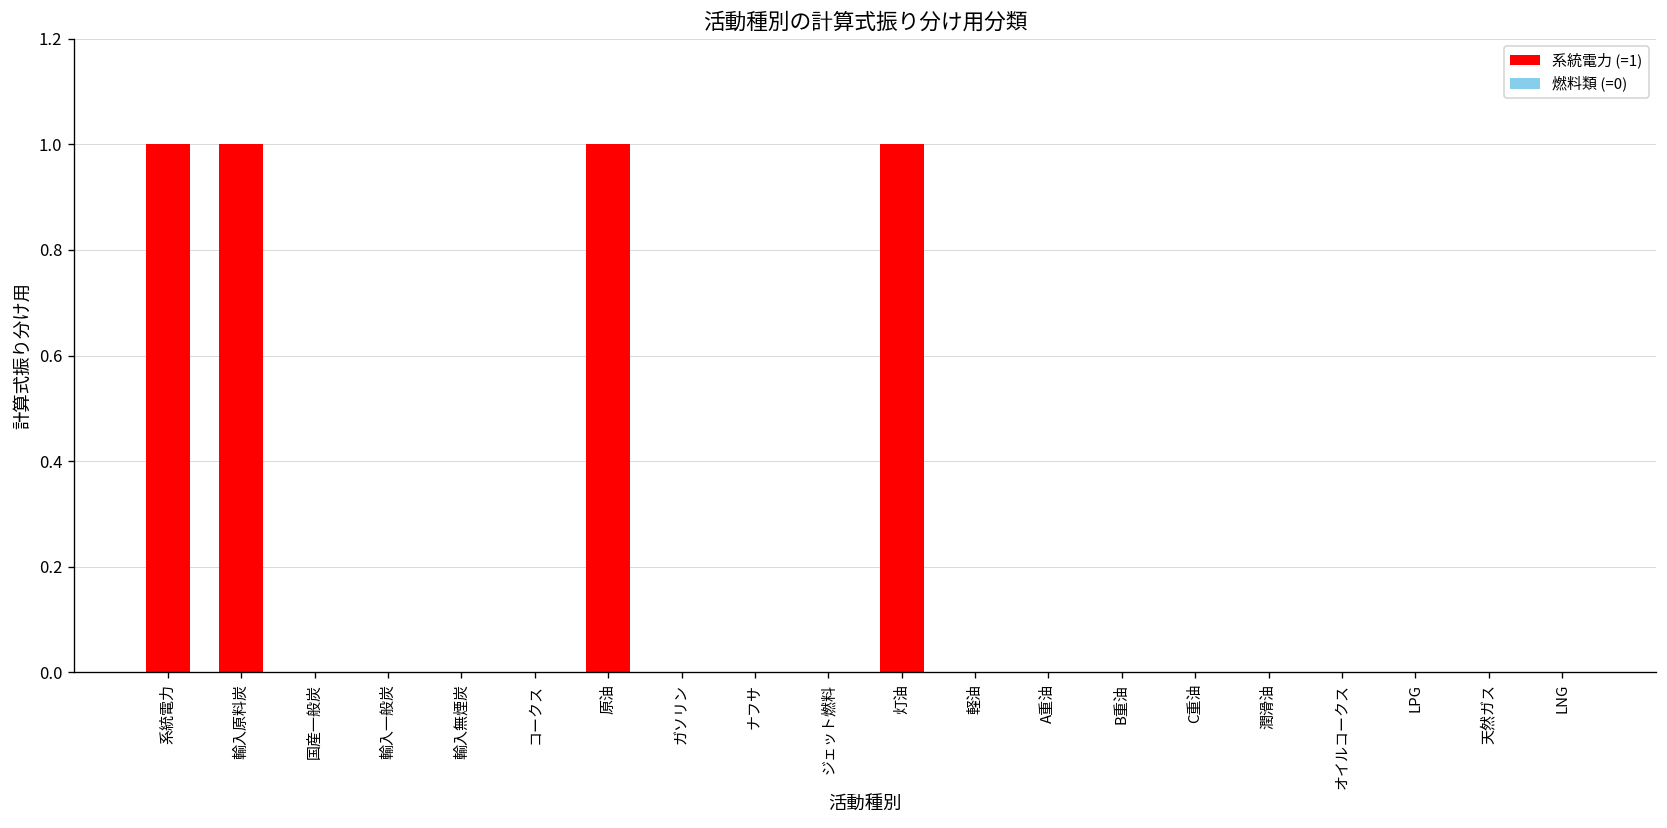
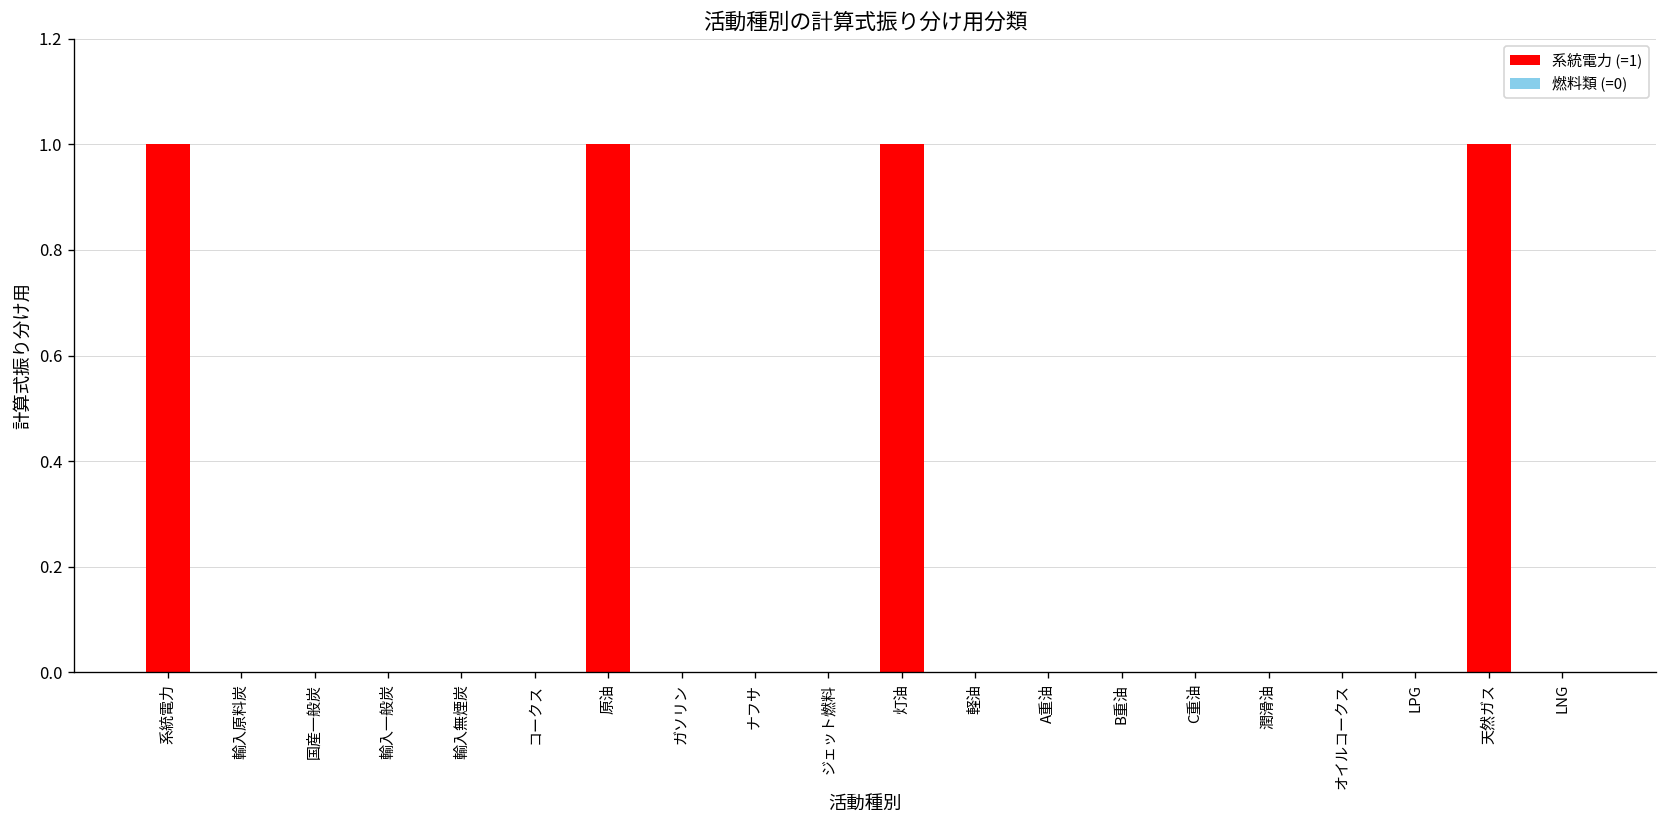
  {
    "系統電力": 1,
-   "輸入原料炭": 1,
+   "輸入原料炭": 0,
    "国産一般炭": 0,
    "輸入一般炭": 0,
    "輸入無煙炭": 0,
    "コークス": 0,
    "原油": 1,
    "ガソリン": 0,
    "ナフサ": 0,
    "ジェット燃料": 0,
    "灯油": 1,
    "軽油": 0,
    "A重油": 0,
    "B重油": 0,
    "C重油": 0,
    "潤滑油": 0,
    "オイルコークス": 0,
    "LPG": 0,
-   "天然ガス": 0,
+   "天然ガス": 1,
    "LNG": 0
  }
